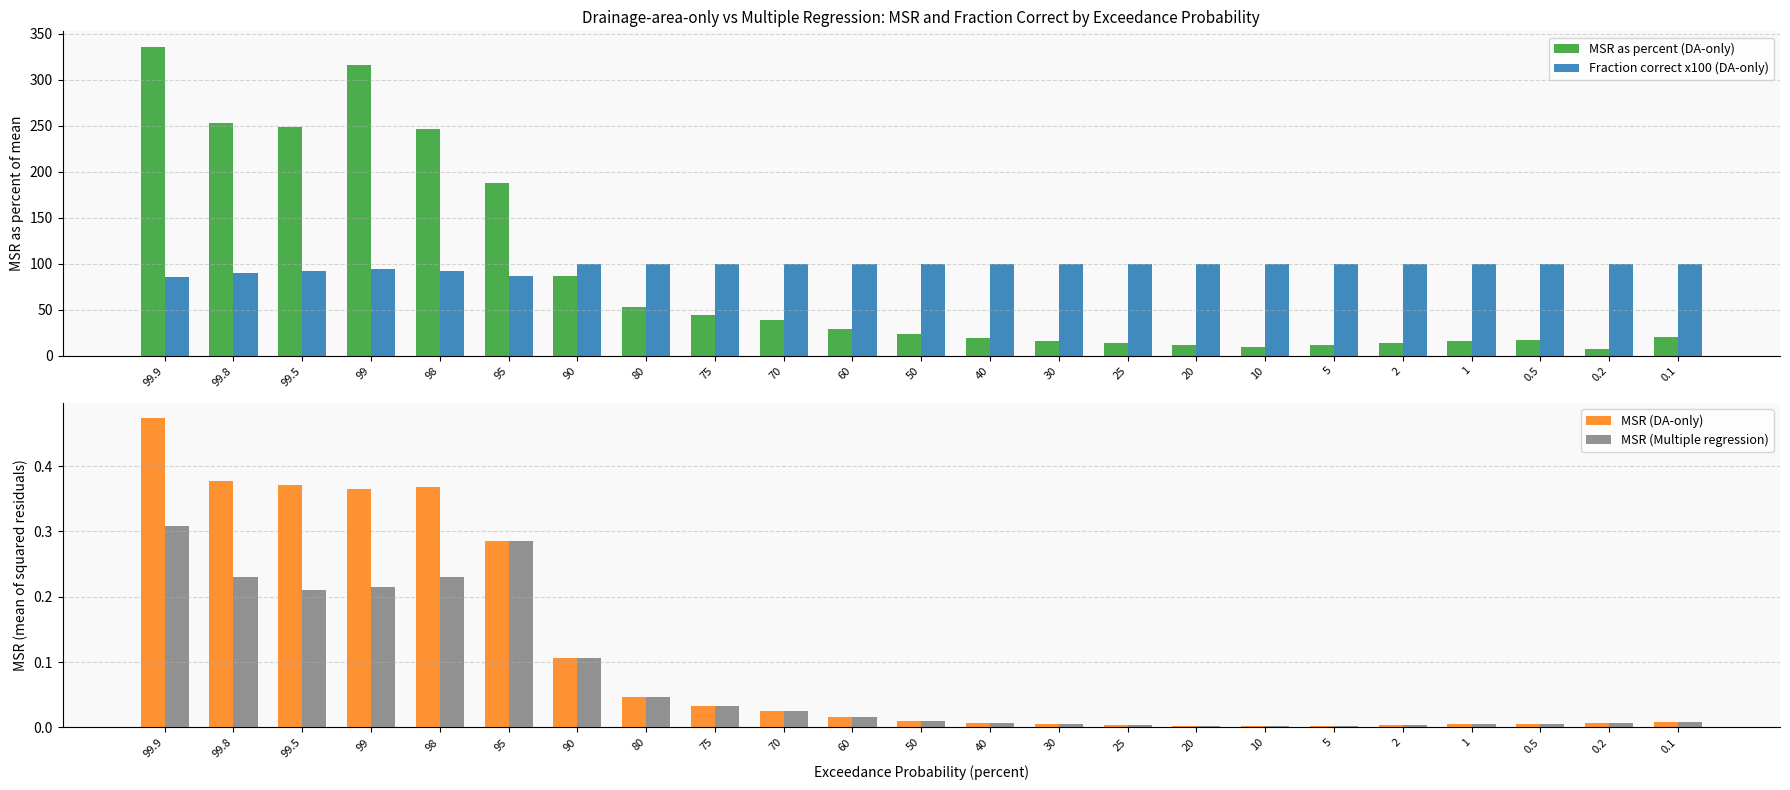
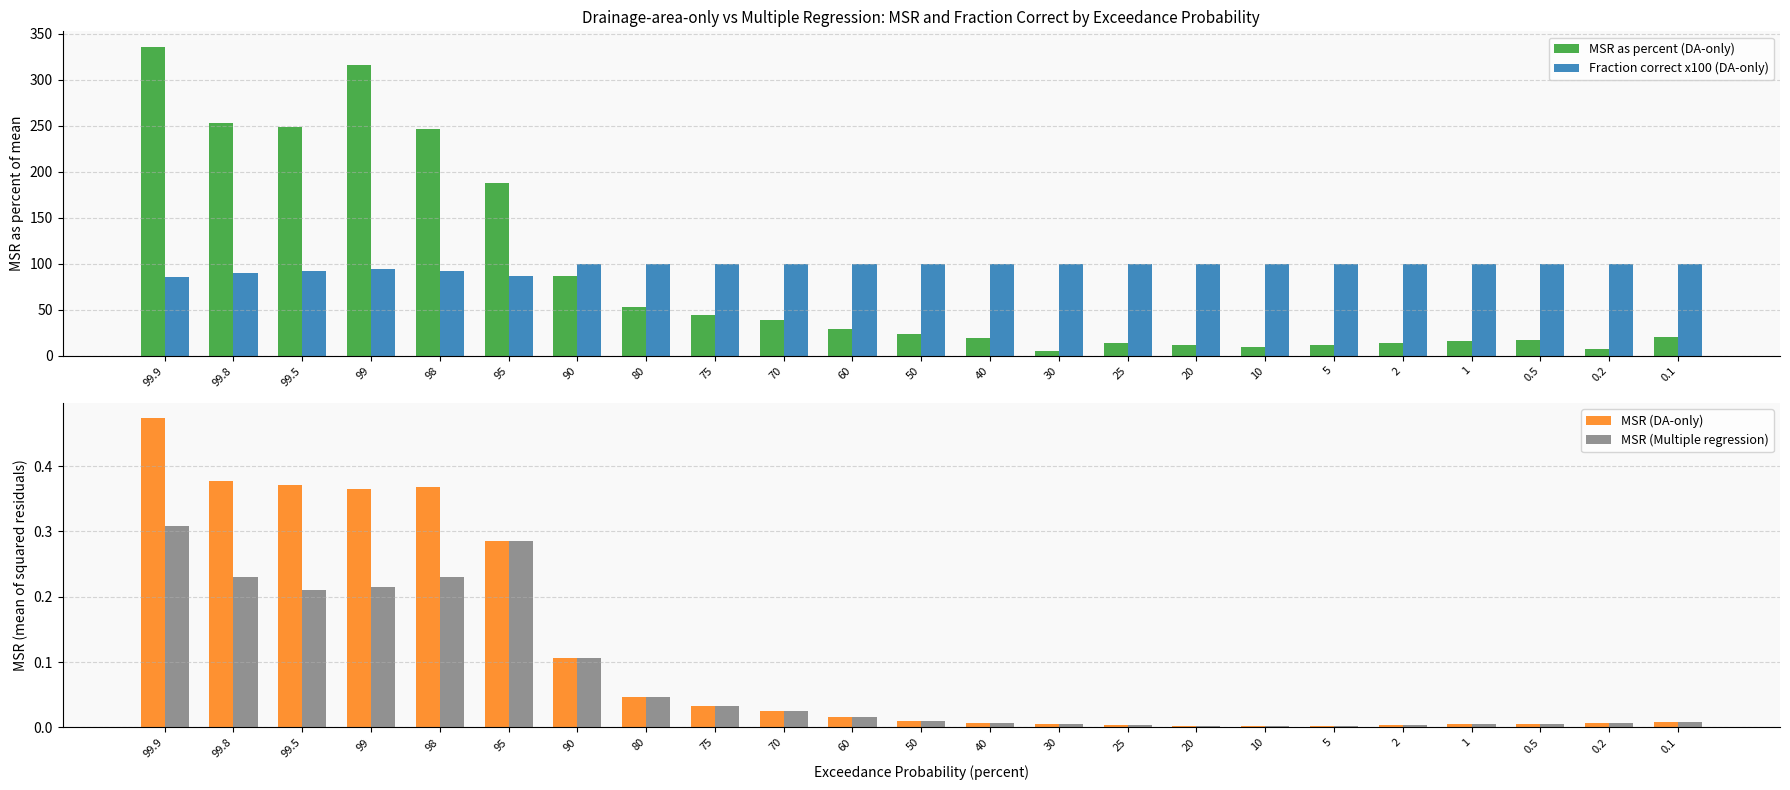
  {
    "Drainage-area-only vs Multiple Regression: MSR and Fraction Correct by Exceedance Probability": {
      "MSR as percent (DA-only)": {
        "99.9": 340,
        "99.8": 250,
        "99.5": 250,
        "99": 320,
        "98": 250,
        "95": 190,
        "90": 90,
        "80": 50,
        "75": 40,
        "70": 40,
        "60": 30,
        "50": 20,
        "40": 20,
-       "30": 20,
+       "30": 10,
        "25": 10,
        "20": 10,
        "10": 10,
        "5": 10,
        "2": 10,
        "1": 20,
        "0.5": 20,
        "0.2": 10,
        "0.1": 20
      },
      "Fraction correct x100 (DA-only)": {
        "99.9": 90,
        "99.8": 90,
        "99.5": 90,
        "99": 90,
        "98": 90,
        "95": 90,
        "90": 100,
        "80": 100,
        "75": 100,
        "70": 100,
        "60": 100,
        "50": 100,
        "40": 100,
        "30": 100,
        "25": 100,
        "20": 100,
        "10": 100,
        "5": 100,
        "2": 100,
        "1": 100,
        "0.5": 100,
        "0.2": 100,
        "0.1": 100
      }
    }
  }
